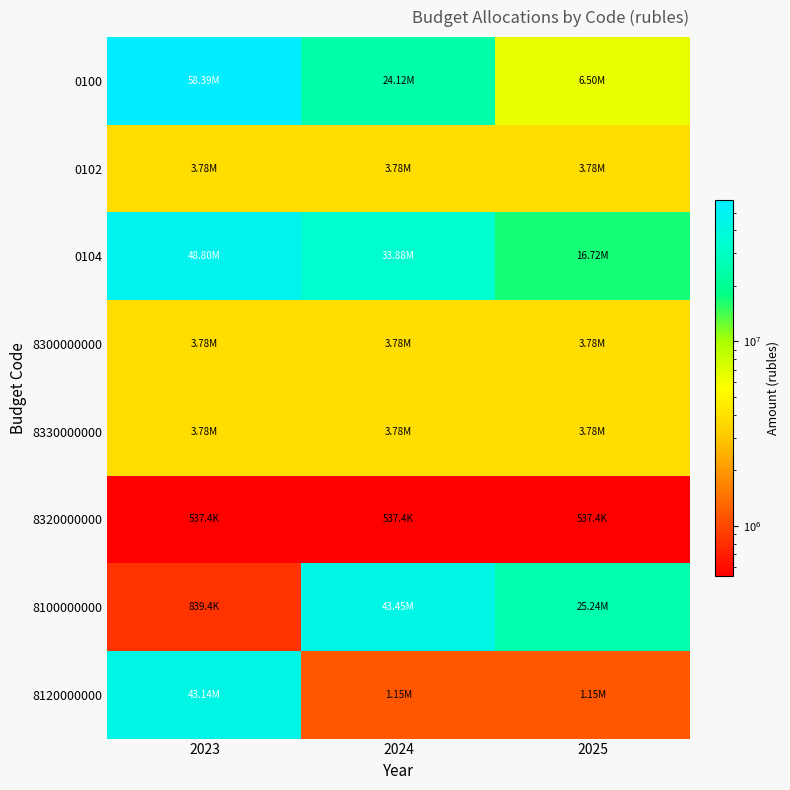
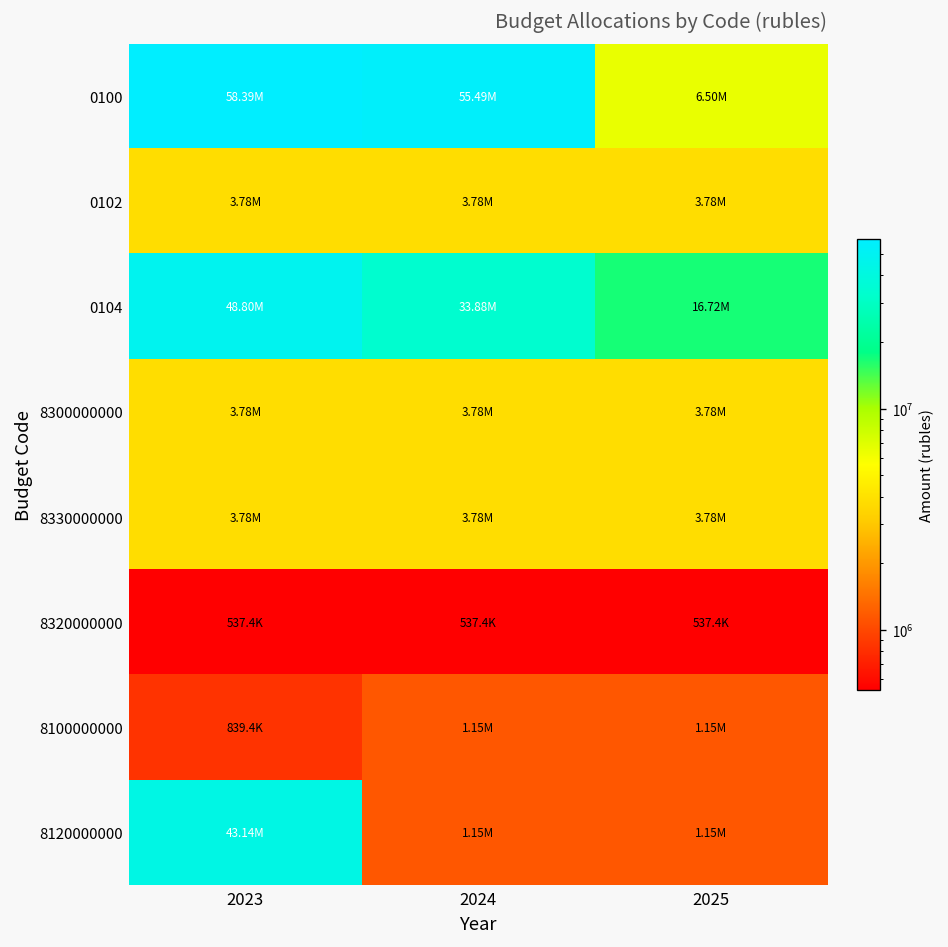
  {
    "0100": {
      "2023": "58.39M",
-     "2024": "24.12M",
+     "2024": "55.49M",
      "2025": "6.50M"
    },
    "0102": {
      "2023": "3.78M",
      "2024": "3.78M",
      "2025": "3.78M"
    },
    "0104": {
      "2023": "48.80M",
      "2024": "33.88M",
      "2025": "16.72M"
    },
    "8300000000": {
      "2023": "3.78M",
      "2024": "3.78M",
      "2025": "3.78M"
    },
    "8330000000": {
      "2023": "3.78M",
      "2024": "3.78M",
      "2025": "3.78M"
    },
    "8320000000": {
      "2023": "537.4K",
      "2024": "537.4K",
      "2025": "537.4K"
    },
    "8100000000": {
      "2023": "839.4K",
-     "2024": "43.45M",
-     "2025": "25.24M"
+     "2024": "1.15M",
+     "2025": "1.15M"
    },
    "8120000000": {
      "2023": "43.14M",
      "2024": "1.15M",
      "2025": "1.15M"
    }
  }
